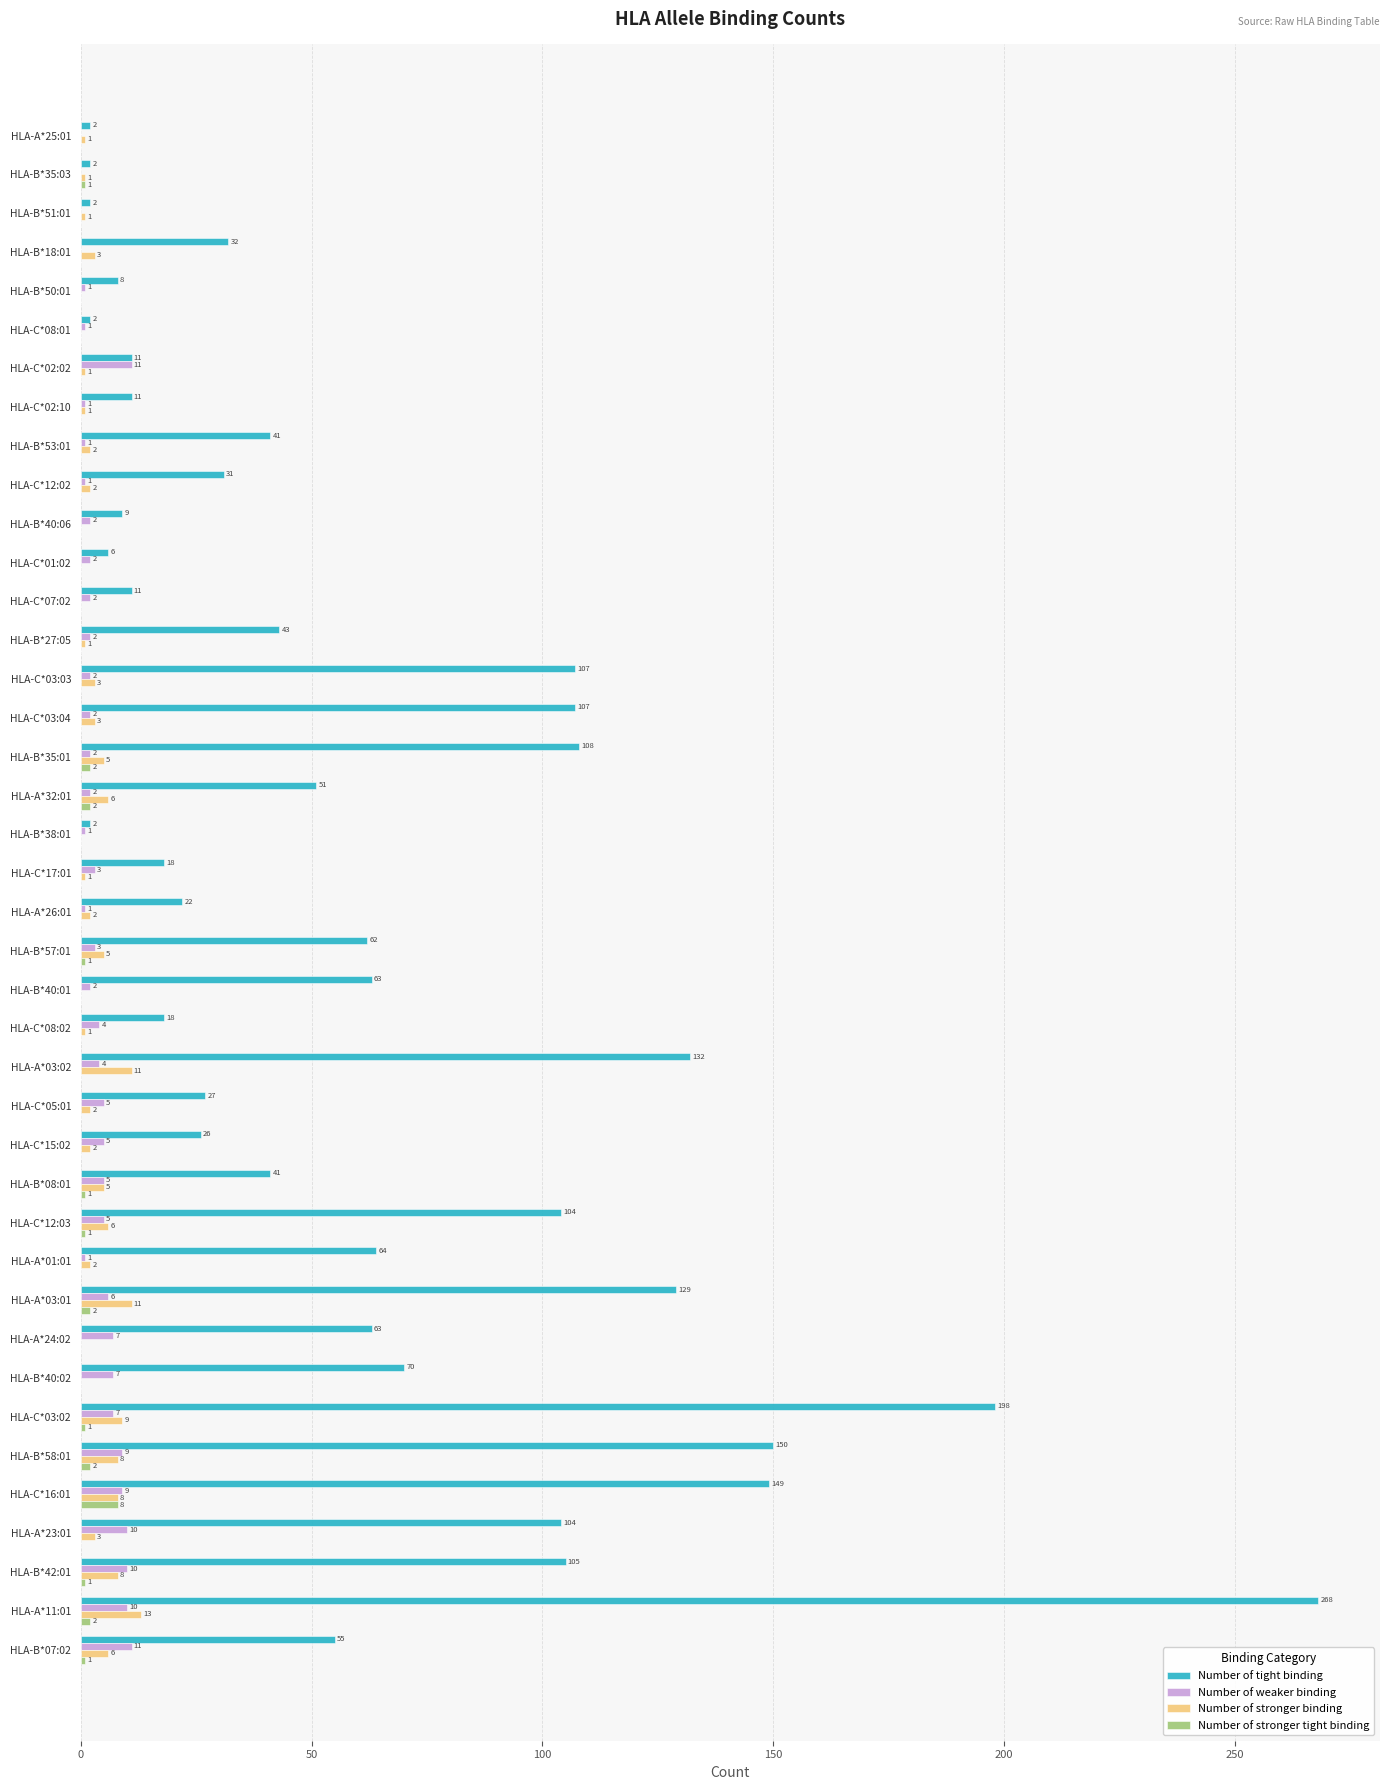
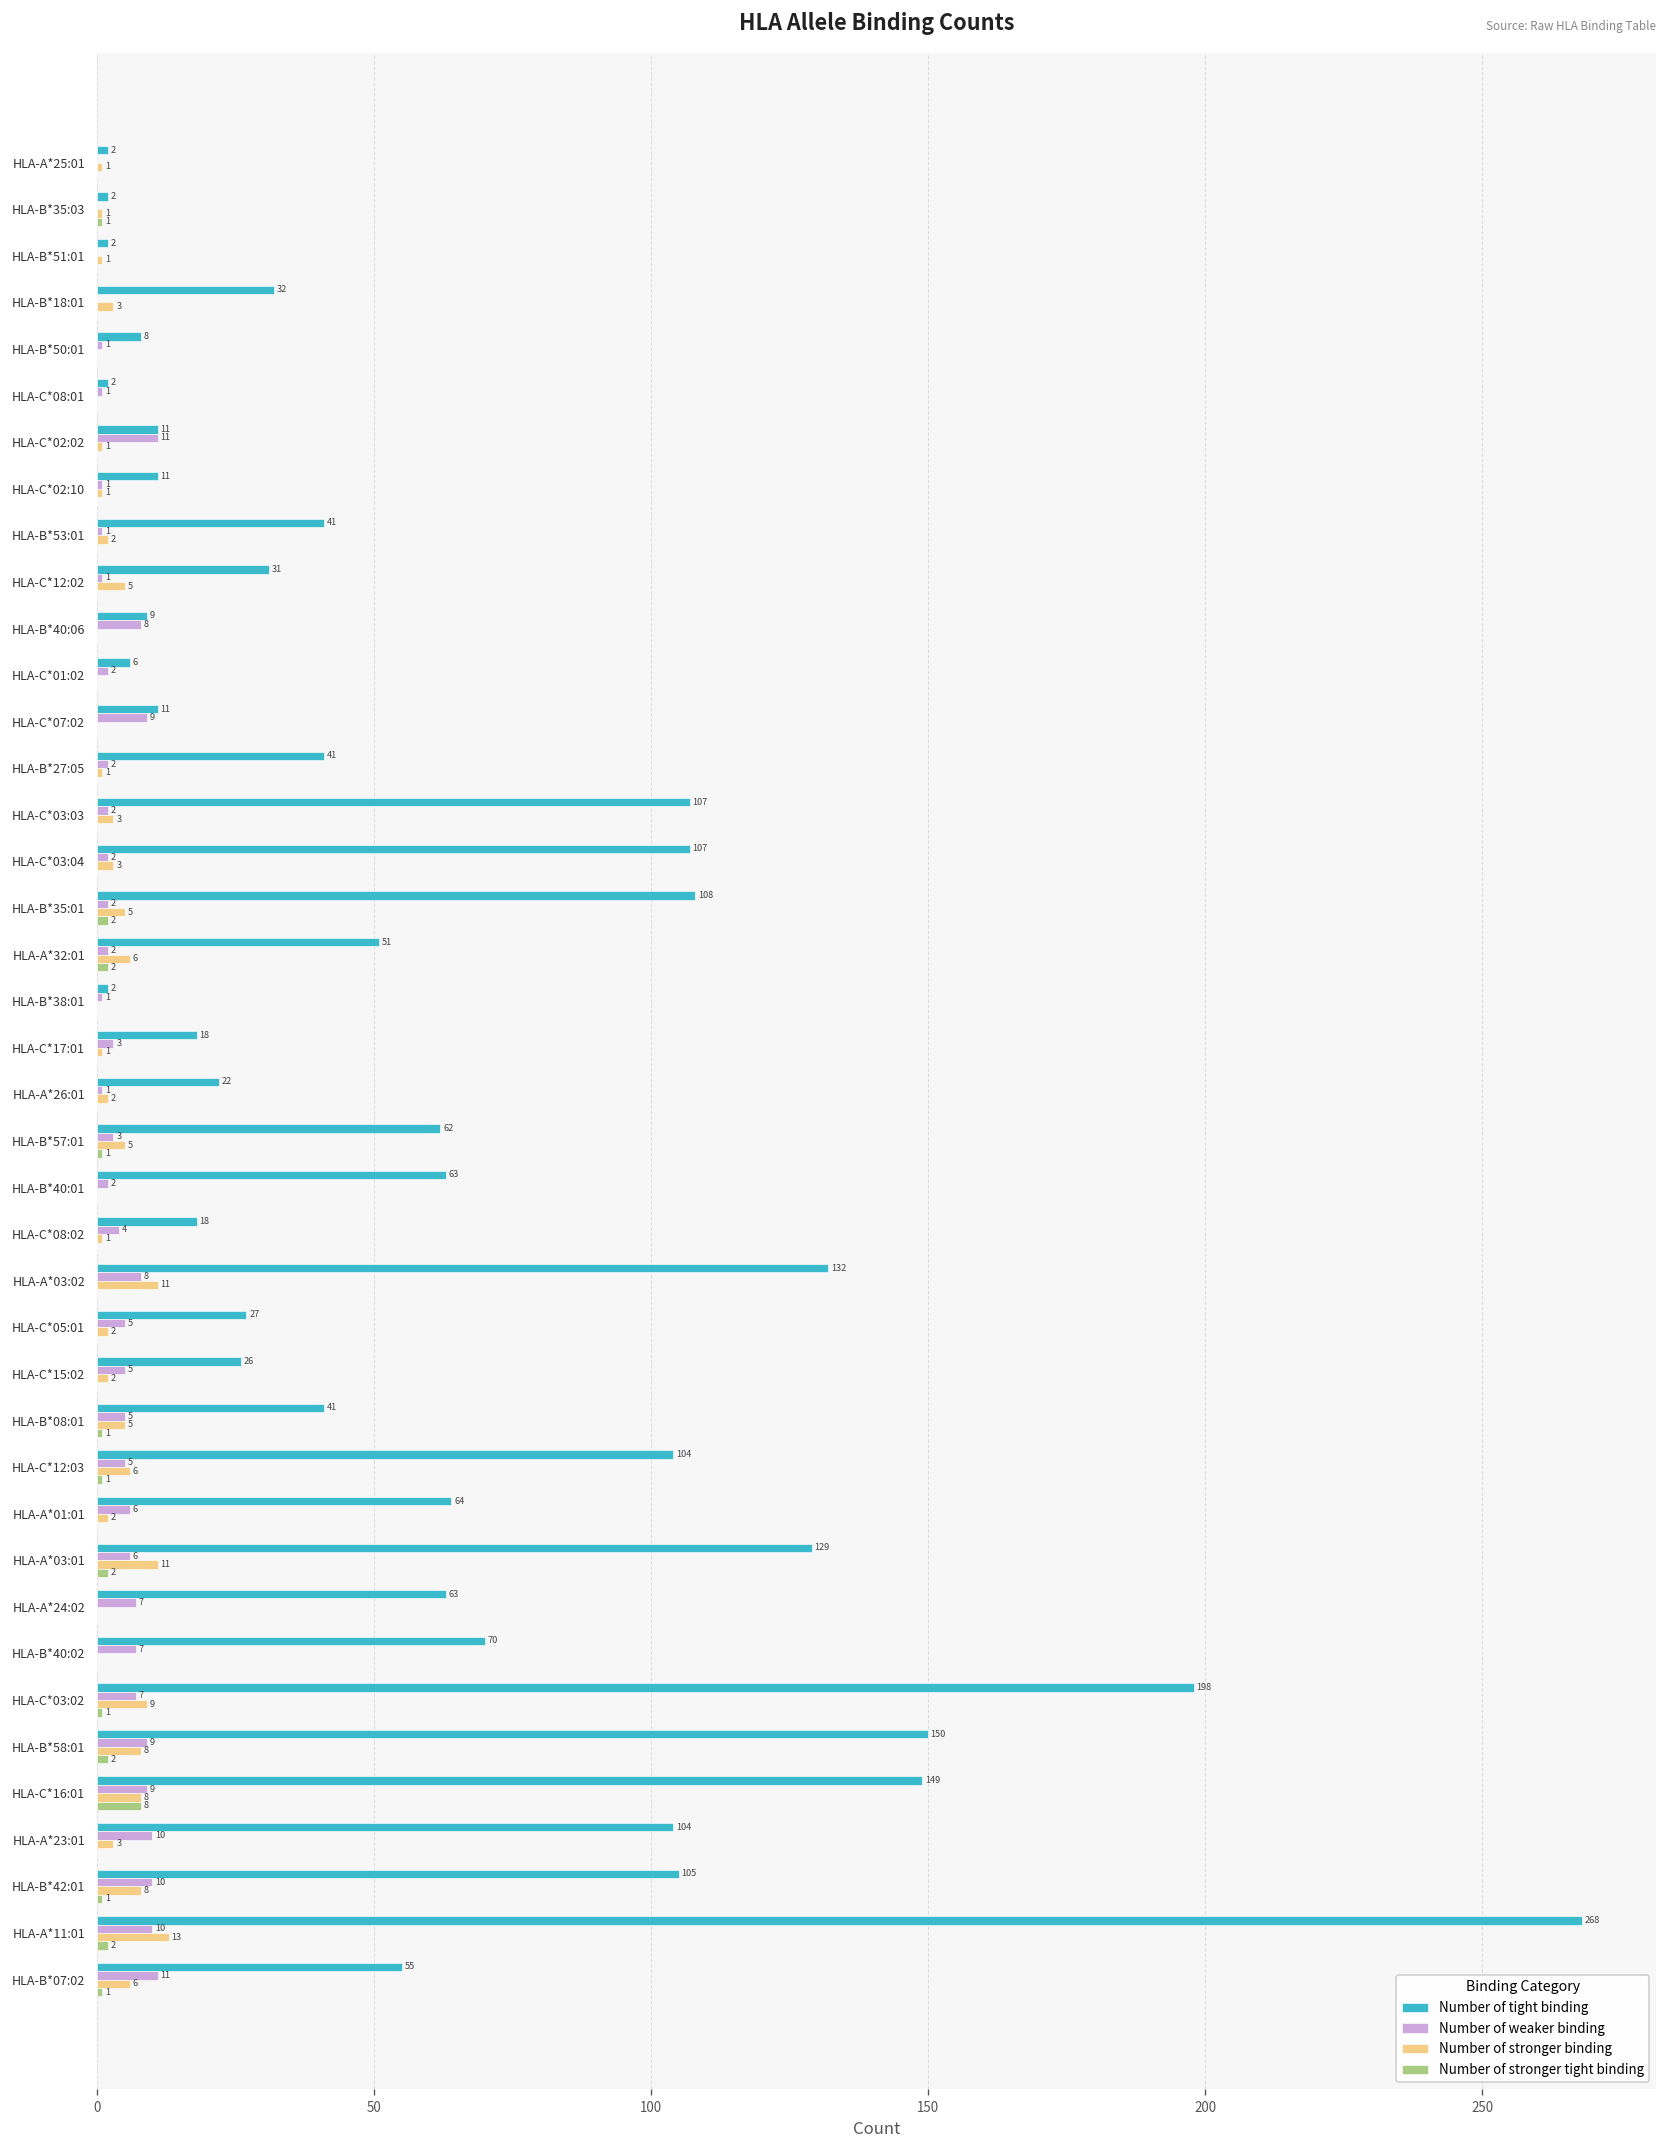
  {
    "Number of tight binding": {
      "HLA-A*25:01": 2,
      "HLA-B*35:03": 2,
      "HLA-B*51:01": 2,
      "HLA-B*18:01": 32,
      "HLA-B*50:01": 8,
      "HLA-C*08:01": 2,
      "HLA-C*02:02": 11,
      "HLA-C*02:10": 11,
      "HLA-B*53:01": 41,
      "HLA-C*12:02": 31,
      "HLA-B*40:06": 9,
      "HLA-C*01:02": 6,
      "HLA-C*07:02": 11,
-     "HLA-B*27:05": 43,
+     "HLA-B*27:05": 41,
      "HLA-C*03:03": 107,
      "HLA-C*03:04": 107,
      "HLA-B*35:01": 108,
      "HLA-A*32:01": 51,
      "HLA-B*38:01": 2,
      "HLA-C*17:01": 18,
      "HLA-A*26:01": 22,
      "HLA-B*57:01": 62,
      "HLA-B*40:01": 63,
      "HLA-C*08:02": 18,
      "HLA-A*03:02": 132,
      "HLA-C*05:01": 27,
      "HLA-C*15:02": 26,
      "HLA-B*08:01": 41,
      "HLA-C*12:03": 104,
      "HLA-A*01:01": 64,
      "HLA-A*03:01": 129,
      "HLA-A*24:02": 63,
      "HLA-B*40:02": 70,
      "HLA-C*03:02": 198,
      "HLA-B*58:01": 150,
      "HLA-C*16:01": 149,
      "HLA-A*23:01": 104,
      "HLA-B*42:01": 105,
      "HLA-A*11:01": 268,
      "HLA-B*07:02": 55
    },
    "Number of weaker binding": {
      "HLA-B*50:01": 1,
      "HLA-C*08:01": 1,
      "HLA-C*02:02": 11,
      "HLA-C*02:10": 1,
      "HLA-B*53:01": 1,
      "HLA-C*12:02": 1,
-     "HLA-B*40:06": 2,
+     "HLA-B*40:06": 8,
      "HLA-C*01:02": 2,
-     "HLA-C*07:02": 2,
+     "HLA-C*07:02": 9,
      "HLA-B*27:05": 2,
      "HLA-C*03:03": 2,
      "HLA-C*03:04": 2,
      "HLA-B*35:01": 2,
      "HLA-A*32:01": 2,
      "HLA-B*38:01": 1,
      "HLA-C*17:01": 3,
      "HLA-A*26:01": 1,
      "HLA-B*57:01": 3,
      "HLA-B*40:01": 2,
      "HLA-C*08:02": 4,
-     "HLA-A*03:02": 4,
+     "HLA-A*03:02": 8,
      "HLA-C*05:01": 5,
      "HLA-C*15:02": 5,
      "HLA-B*08:01": 5,
      "HLA-C*12:03": 5,
-     "HLA-A*01:01": 1,
+     "HLA-A*01:01": 6,
      "HLA-A*03:01": 6,
      "HLA-A*24:02": 7,
      "HLA-B*40:02": 7,
      "HLA-C*03:02": 7,
      "HLA-B*58:01": 9,
      "HLA-C*16:01": 9,
      "HLA-A*23:01": 10,
      "HLA-B*42:01": 10,
      "HLA-A*11:01": 10,
      "HLA-B*07:02": 11
    },
    "Number of stronger binding": {
      "HLA-A*25:01": 1,
      "HLA-B*35:03": 1,
      "HLA-B*51:01": 1,
      "HLA-B*18:01": 3,
      "HLA-C*02:02": 1,
      "HLA-C*02:10": 1,
      "HLA-B*53:01": 2,
-     "HLA-C*12:02": 2,
+     "HLA-C*12:02": 5,
      "HLA-B*27:05": 1,
      "HLA-C*03:03": 3,
      "HLA-C*03:04": 3,
      "HLA-B*35:01": 5,
      "HLA-A*32:01": 6,
      "HLA-C*17:01": 1,
      "HLA-A*26:01": 2,
      "HLA-B*57:01": 5,
      "HLA-C*08:02": 1,
      "HLA-A*03:02": 11,
      "HLA-C*05:01": 2,
      "HLA-C*15:02": 2,
      "HLA-B*08:01": 5,
      "HLA-C*12:03": 6,
      "HLA-A*01:01": 2,
      "HLA-A*03:01": 11,
      "HLA-C*03:02": 9,
      "HLA-B*58:01": 8,
      "HLA-C*16:01": 8,
      "HLA-A*23:01": 3,
      "HLA-B*42:01": 8,
      "HLA-A*11:01": 13,
      "HLA-B*07:02": 6
    },
    "Number of stronger tight binding": {
      "HLA-B*35:03": 1,
      "HLA-B*35:01": 2,
      "HLA-A*32:01": 2,
      "HLA-B*57:01": 1,
      "HLA-B*08:01": 1,
      "HLA-C*12:03": 1,
      "HLA-A*03:01": 2,
      "HLA-C*03:02": 1,
      "HLA-B*58:01": 2,
      "HLA-C*16:01": 8,
      "HLA-B*42:01": 1,
      "HLA-A*11:01": 2,
      "HLA-B*07:02": 1
    }
  }
